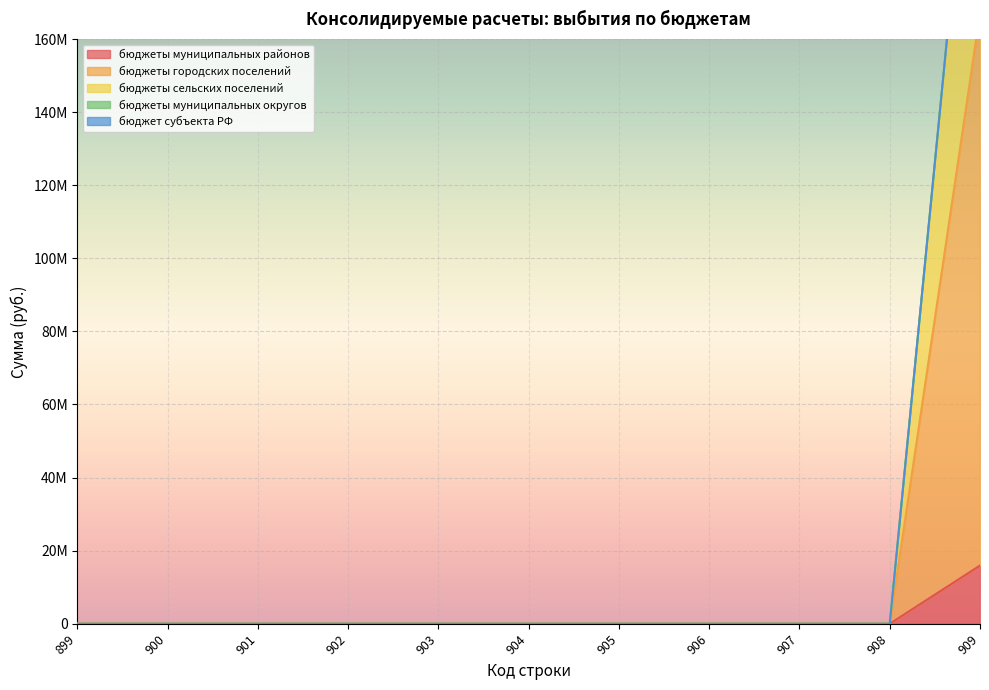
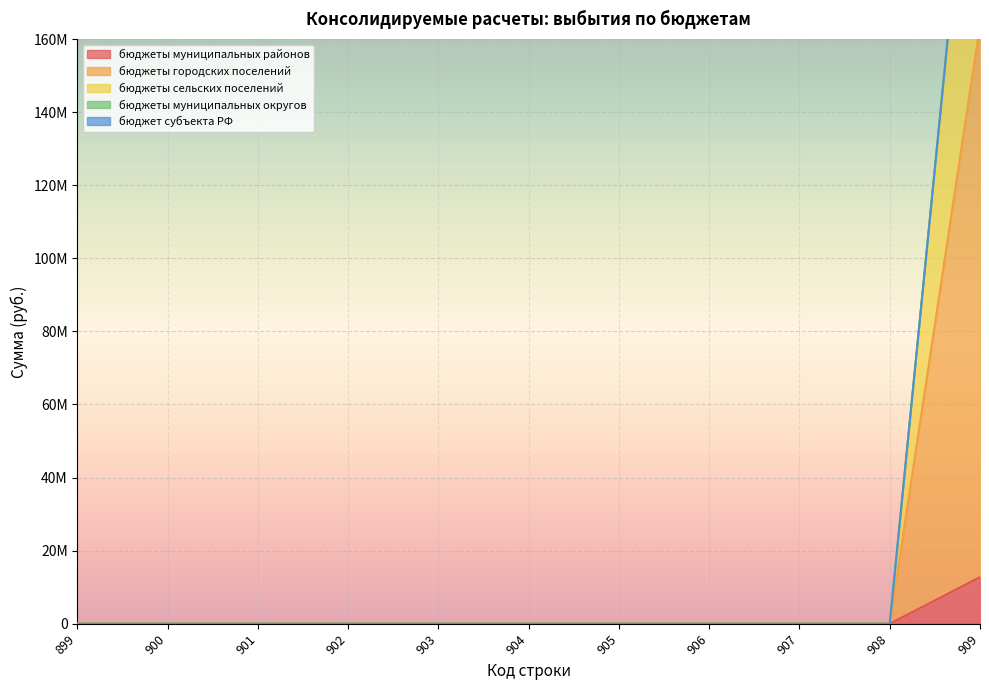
  {
    "бюджеты муниципальных районов": {
-     "909": 16000000
+     "909": 13000000
    }
  }
